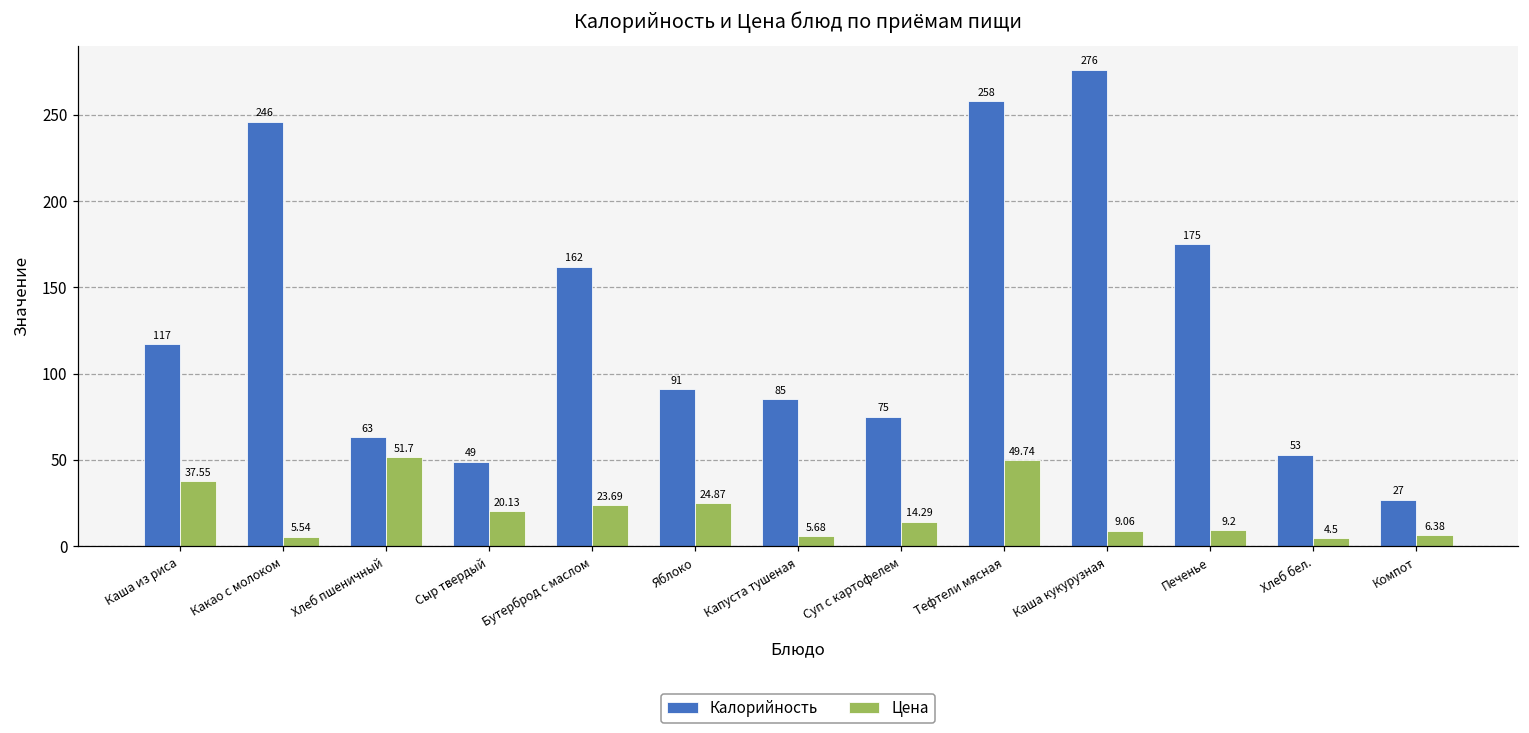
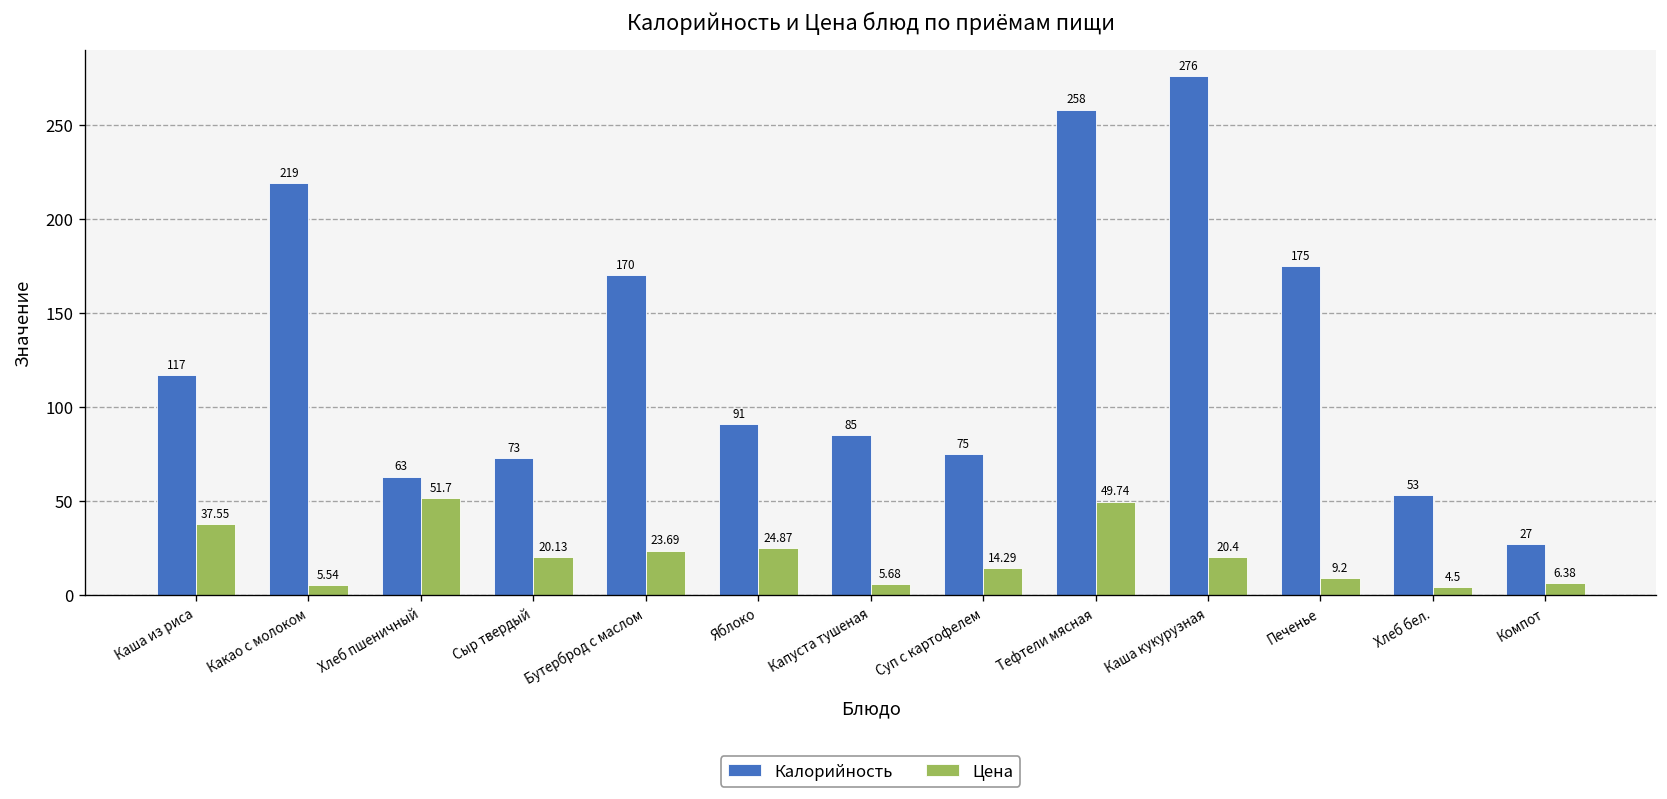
  {
    "Калорийность": {
      "Каша из риса": 117,
-     "Какао с молоком": 246,
+     "Какао с молоком": 219,
      "Хлеб пшеничный": 63,
-     "Сыр твердый": 49,
-     "Бутерброд с маслом": 162,
+     "Сыр твердый": 73,
+     "Бутерброд с маслом": 170,
      "Яблоко": 91,
      "Капуста тушеная": 85,
      "Суп с картофелем": 75,
      "Тефтели мясная": 258,
      "Каша кукурузная": 276,
      "Печенье": 175,
      "Хлеб бел.": 53,
      "Компот": 27
    },
    "Цена": {
      "Каша из риса": 37.55,
      "Какао с молоком": 5.54,
      "Хлеб пшеничный": 51.7,
      "Сыр твердый": 20.13,
      "Бутерброд с маслом": 23.69,
      "Яблоко": 24.87,
      "Капуста тушеная": 5.68,
      "Суп с картофелем": 14.29,
      "Тефтели мясная": 49.74,
-     "Каша кукурузная": 9.06,
+     "Каша кукурузная": 20.4,
      "Печенье": 9.2,
      "Хлеб бел.": 4.5,
      "Компот": 6.38
    }
  }
